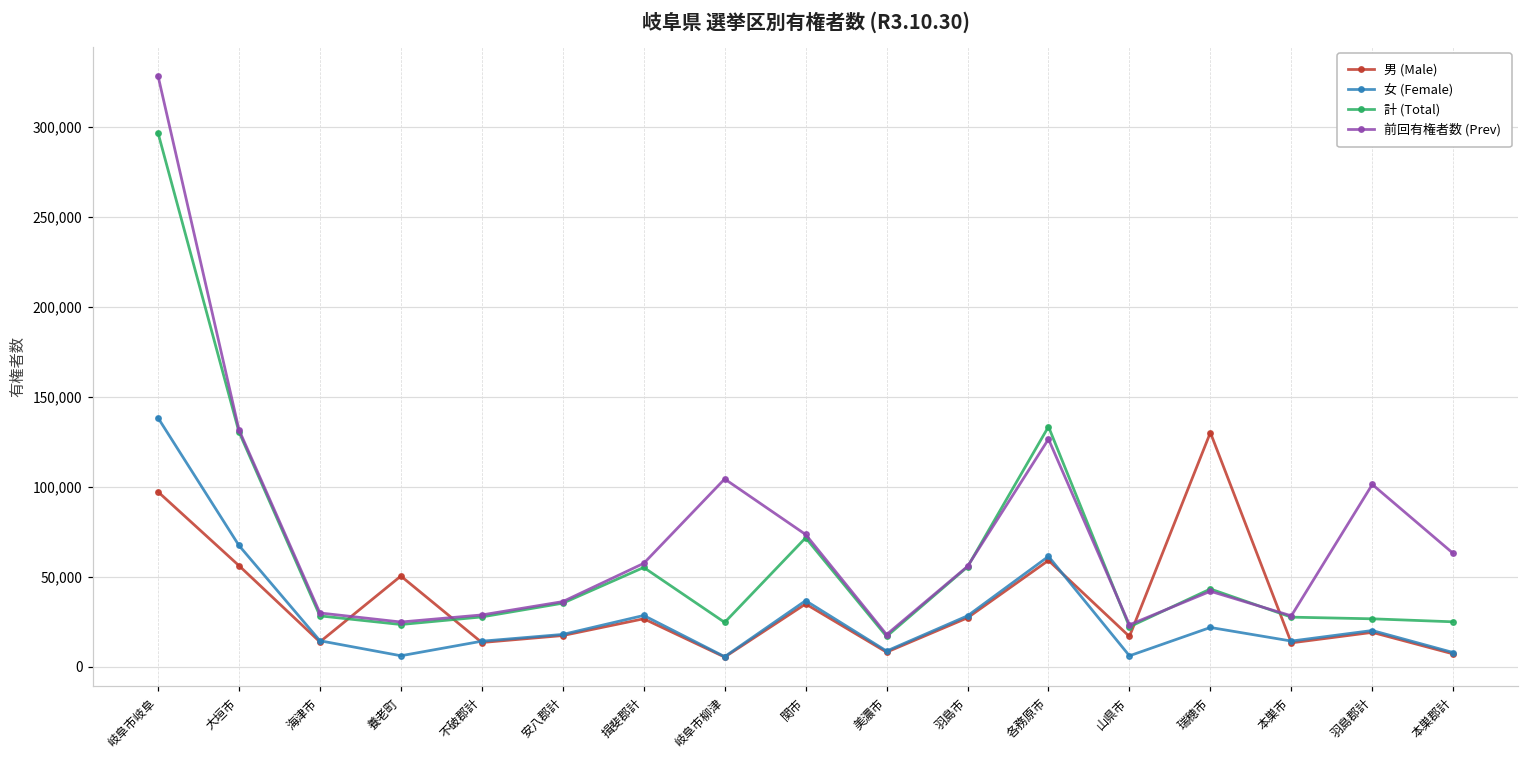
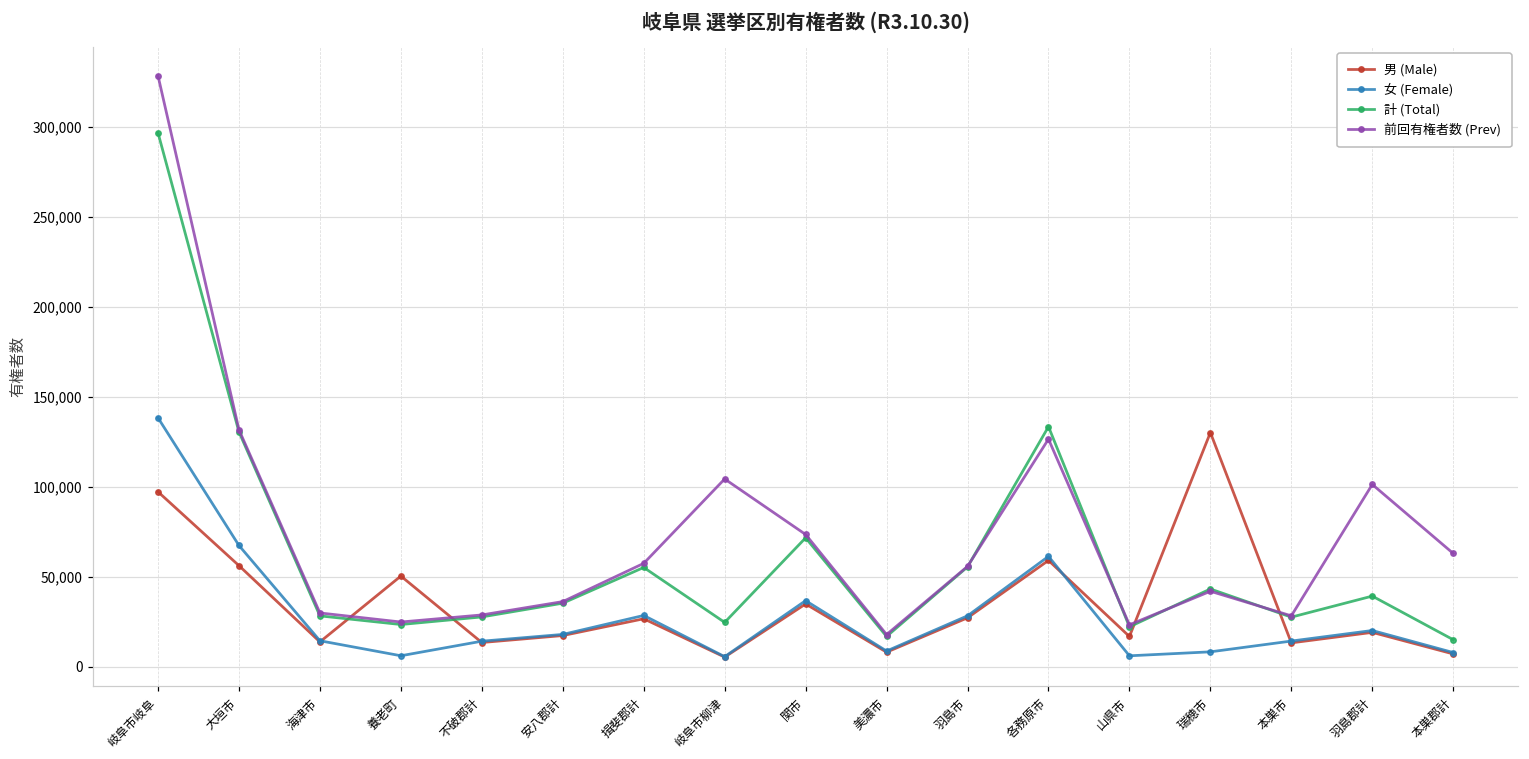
  {
    "男 (Male)": {
      "岐阜市岐阜": "97,000",
      "大垣市": "56,000",
      "養老町": "50,000",
      "揖斐郡計": "27,000",
      "関市": "35,000",
      "各務原市": "59,000",
      "山県市": "17,000",
      "瑞穂市": "130,000"
    },
    "女 (Female)": {
      "岐阜市岐阜": "138,000",
      "大垣市": "67,000",
      "養老町": "6,000",
      "揖斐郡計": "29,000",
      "関市": "37,000",
      "各務原市": "61,000",
      "山県市": "6,000",
-     "瑞穂市": "22,000"
+     "瑞穂市": "8,000"
    },
    "計 (Total)": {
      "岐阜市岐阜": "297,000",
      "海津市": "28,000",
      "揖斐郡計": "55,000",
      "岐阜市柳津": "25,000",
      "関市": "72,000",
      "各務原市": "133,000",
-     "羽島郡計": "27,000",
-     "本巣郡計": "25,000"
+     "羽島郡計": "39,000",
+     "本巣郡計": "15,000"
    },
    "前回有権者数 (Prev)": {
      "岐阜市岐阜": "329,000",
      "海津市": "30,000",
      "揖斐郡計": "57,000",
      "岐阜市柳津": "104,000",
      "関市": "74,000",
      "各務原市": "127,000",
      "羽島郡計": "101,000",
      "本巣郡計": "63,000"
    }
  }
